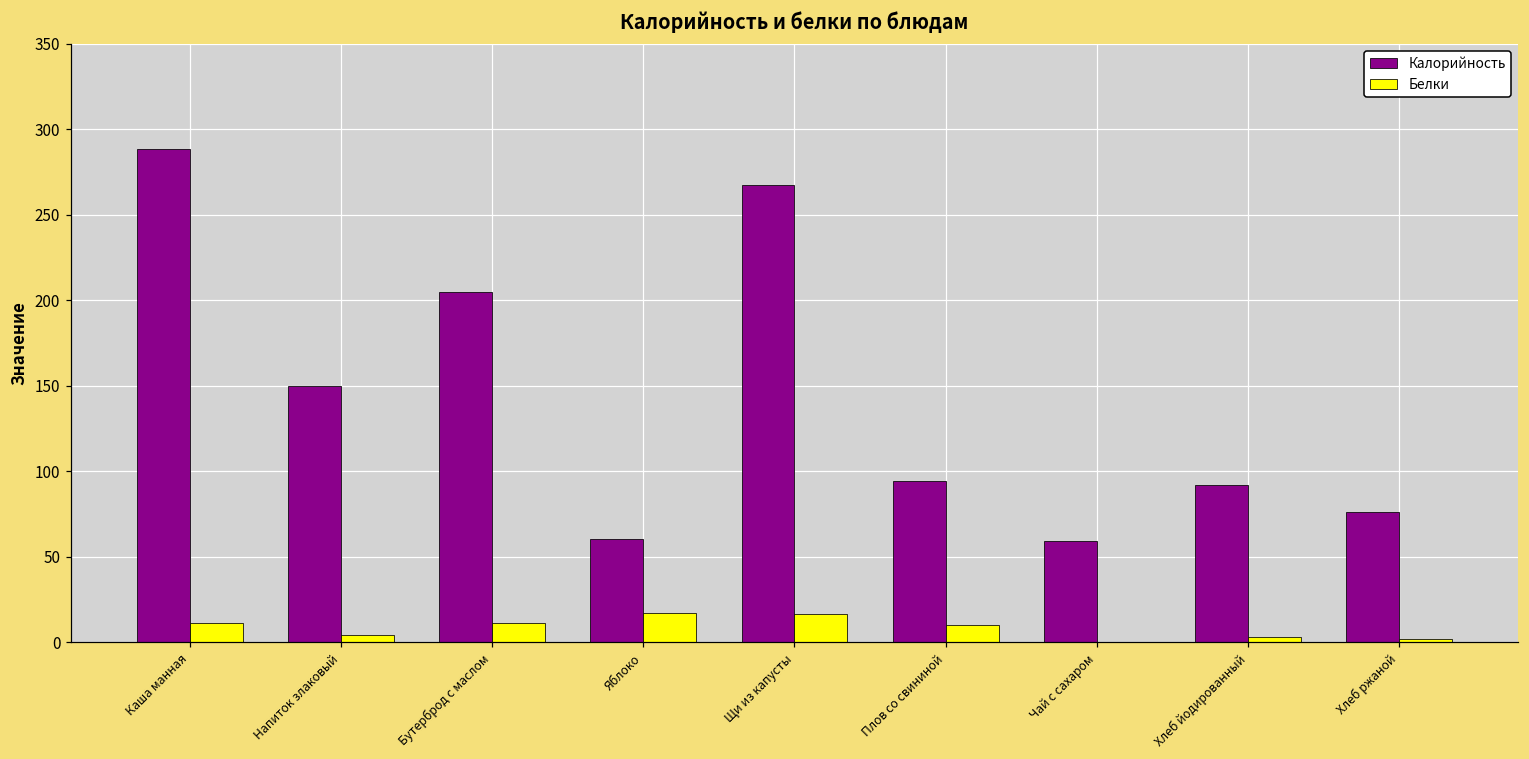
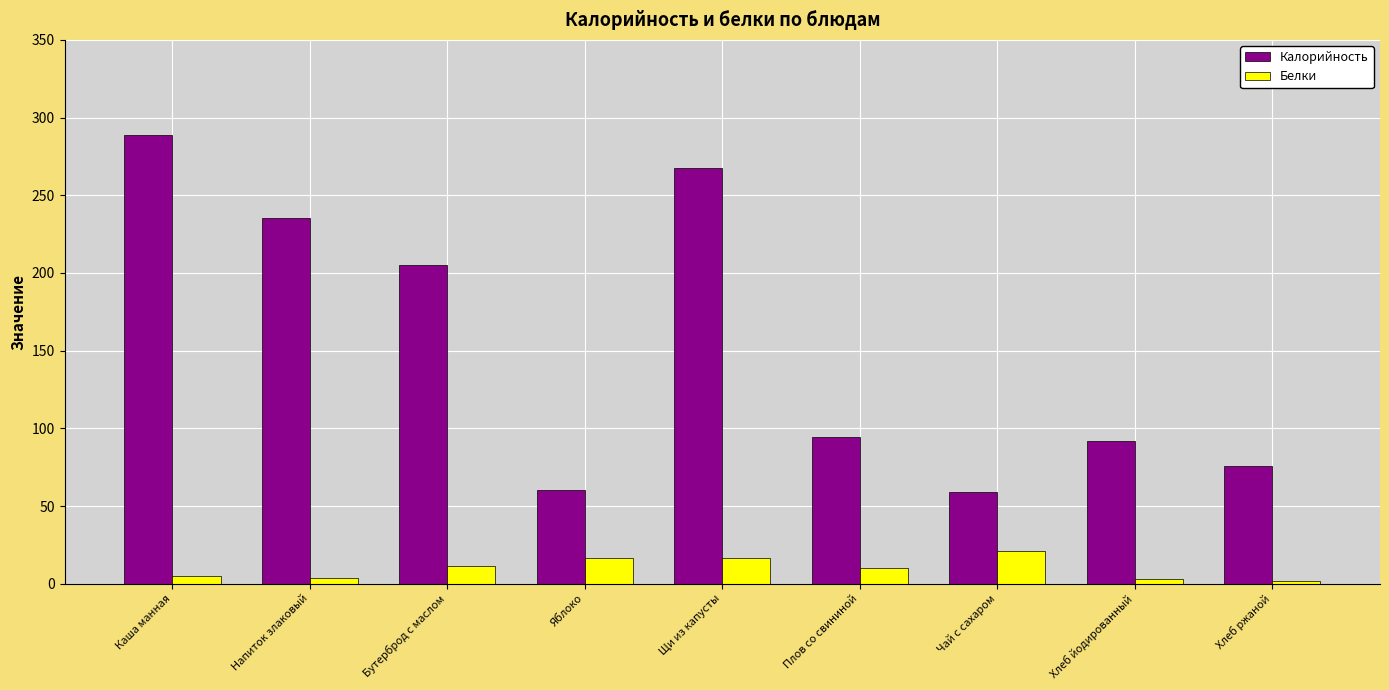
  {
    "Калорийность": {
      "Каша манная": 289,
-     "Напиток злаковый": 150,
+     "Напиток злаковый": 235,
      "Бутерброд с маслом": 205,
      "Яблоко": 60,
      "Щи из капусты": 268,
      "Плов со свининой": 94,
      "Чай с сахаром": 59,
      "Хлеб йодированный": 92,
      "Хлеб ржаной": 76
    },
    "Белки": {
-     "Каша манная": 11,
+     "Каша манная": 5,
      "Напиток злаковый": 4,
      "Бутерброд с маслом": 11,
      "Яблоко": 17,
      "Щи из капусты": 17,
      "Плов со свининой": 10,
-     "Чай с сахаром": 0,
+     "Чай с сахаром": 21,
      "Хлеб йодированный": 3,
      "Хлеб ржаной": 2
    }
  }
